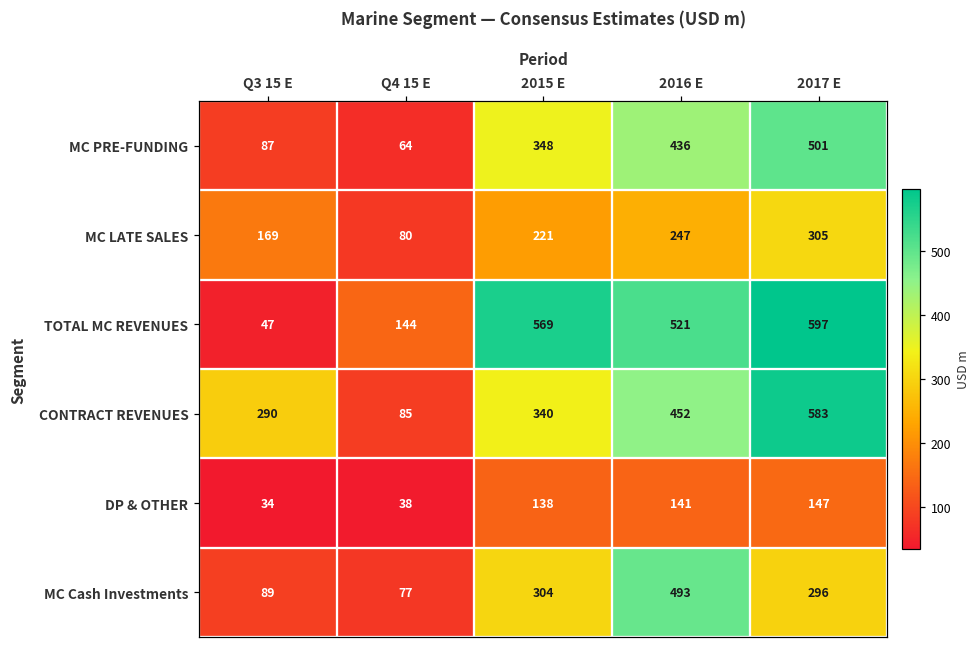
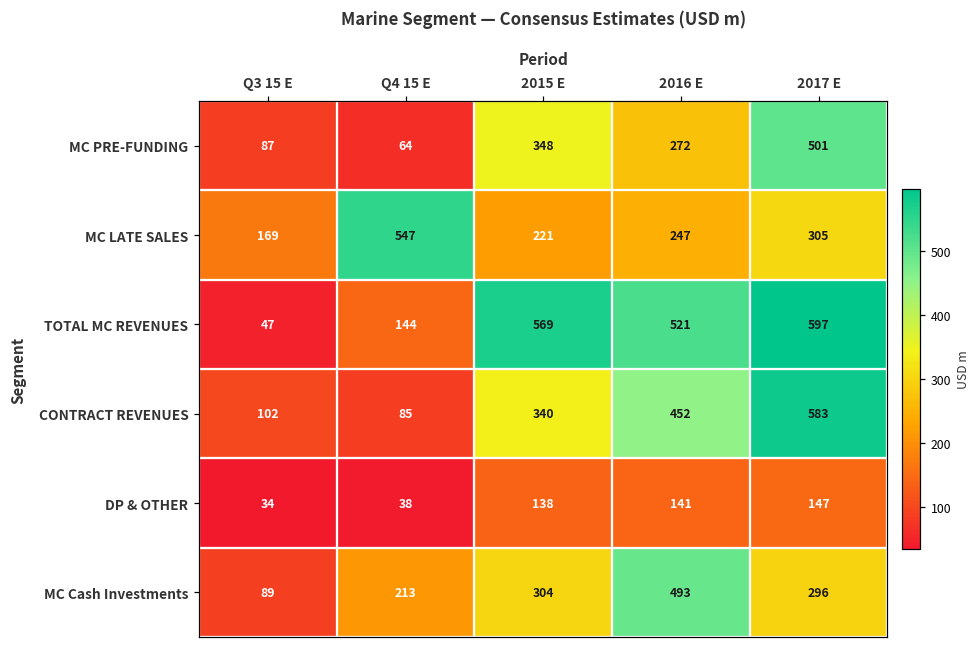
  {
    "MC PRE-FUNDING": {
      "Q3 15 E": 87,
      "Q4 15 E": 64,
      "2015 E": 348,
-     "2016 E": 436,
+     "2016 E": 272,
      "2017 E": 501
    },
    "MC LATE SALES": {
      "Q3 15 E": 169,
-     "Q4 15 E": 80,
+     "Q4 15 E": 547,
      "2015 E": 221,
      "2016 E": 247,
      "2017 E": 305
    },
    "TOTAL MC REVENUES": {
      "Q3 15 E": 47,
      "Q4 15 E": 144,
      "2015 E": 569,
      "2016 E": 521,
      "2017 E": 597
    },
    "CONTRACT REVENUES": {
-     "Q3 15 E": 290,
+     "Q3 15 E": 102,
      "Q4 15 E": 85,
      "2015 E": 340,
      "2016 E": 452,
      "2017 E": 583
    },
    "DP & OTHER": {
      "Q3 15 E": 34,
      "Q4 15 E": 38,
      "2015 E": 138,
      "2016 E": 141,
      "2017 E": 147
    },
    "MC Cash Investments": {
      "Q3 15 E": 89,
-     "Q4 15 E": 77,
+     "Q4 15 E": 213,
      "2015 E": 304,
      "2016 E": 493,
      "2017 E": 296
    }
  }
